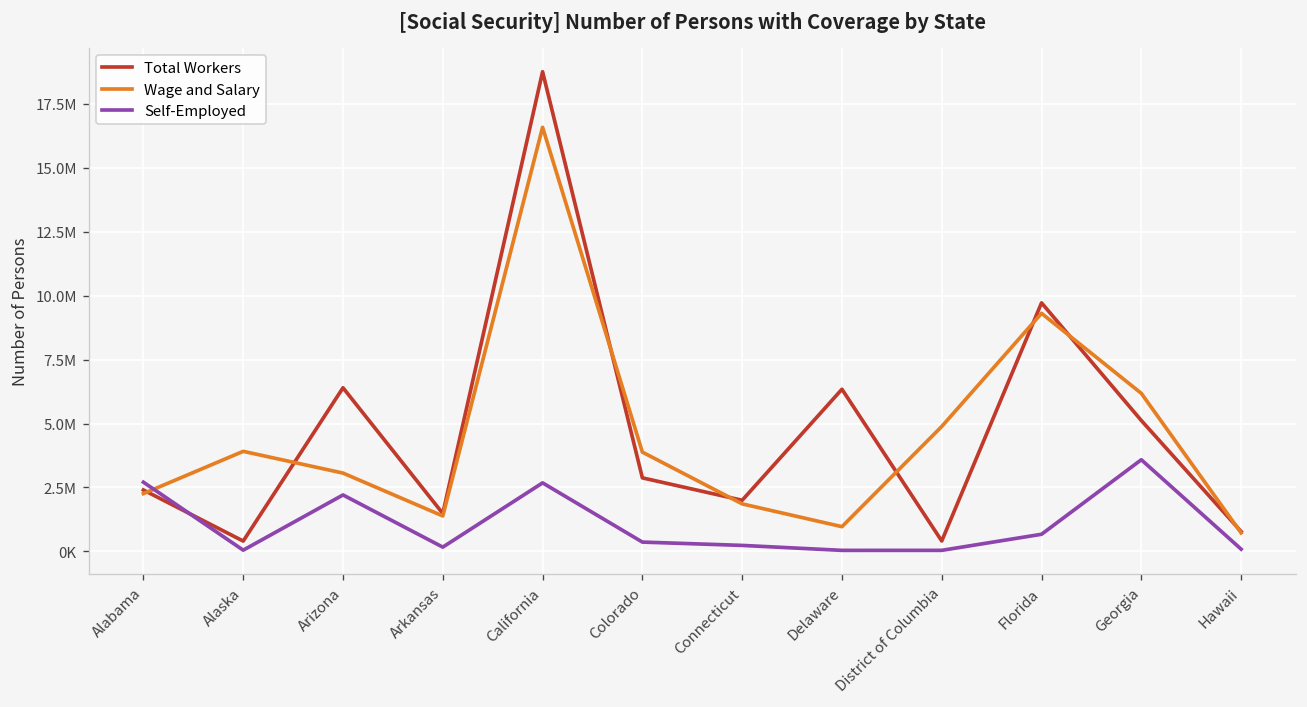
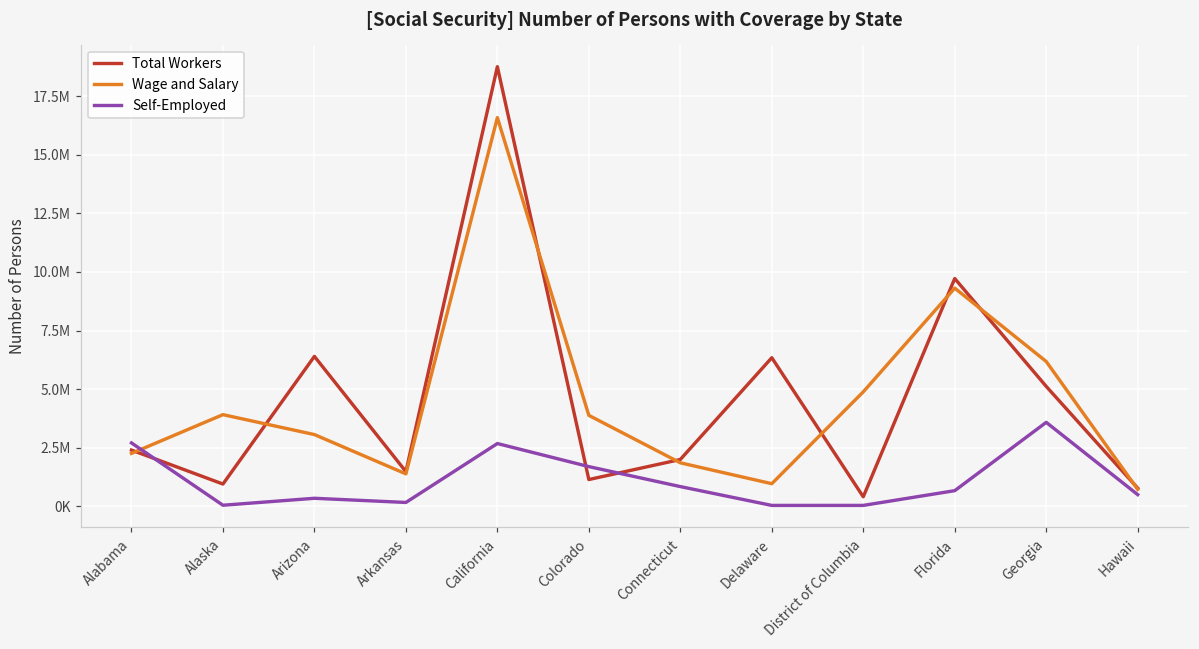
  {
    "Total Workers": {
      "Alabama": 2400000,
-     "Alaska": 400000,
+     "Alaska": 1000000,
      "Arizona": 6400000,
      "California": 18800000,
-     "Colorado": 2900000,
+     "Colorado": 1100000,
      "Connecticut": 2000000,
      "Delaware": 6300000,
      "District of Columbia": 400000,
      "Florida": 9700000,
      "Georgia": 5100000
    },
    "Wage and Salary": {
      "Alabama": 2300000,
      "Alaska": 3900000,
      "Arizona": 3100000,
      "California": 16600000,
      "Colorado": 3900000,
      "Connecticut": 1900000,
      "Delaware": 1000000,
      "District of Columbia": 4900000,
      "Florida": 9300000,
      "Georgia": 6200000
    },
    "Self-Employed": {
      "Alabama": 2700000,
      "Alaska": 0,
-     "Arizona": 2200000,
+     "Arizona": 300000,
      "Arkansas": 200000,
      "California": 2700000,
-     "Colorado": 400000,
-     "Connecticut": 200000,
+     "Colorado": 1700000,
+     "Connecticut": 800000,
      "Delaware": 0,
      "District of Columbia": 0,
      "Florida": 700000,
      "Georgia": 3600000,
-     "Hawaii": 100000
+     "Hawaii": 500000
    }
  }
